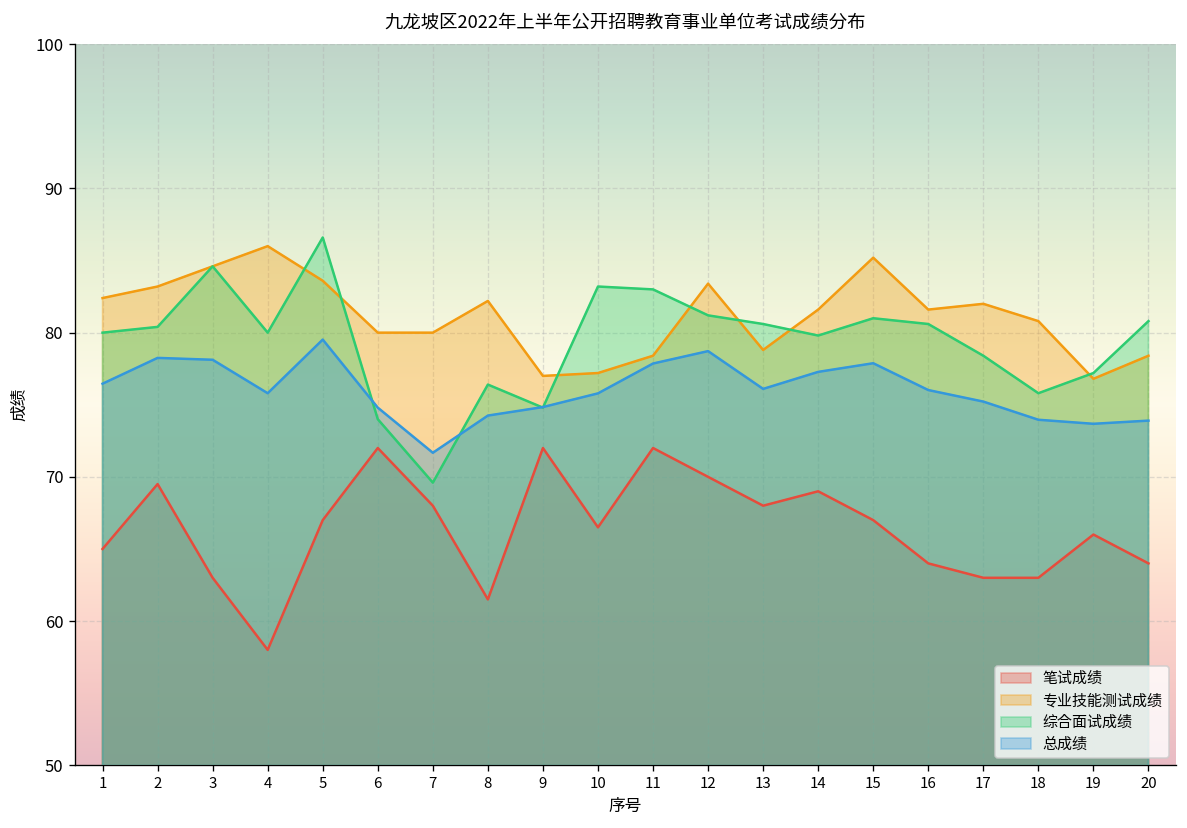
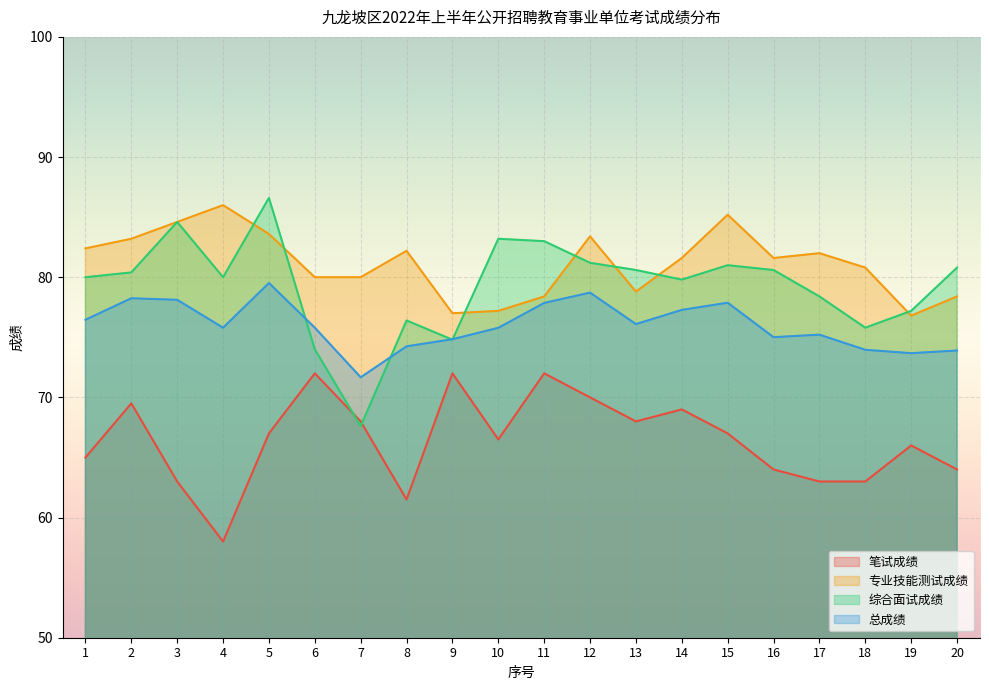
  {
    "综合面试成绩": {
      "1": 80.0,
      "2": 80.4,
      "4": 80.0,
      "5": 86.6,
      "6": 74.0,
-     "7": 69.6,
+     "7": 67.6,
      "8": 76.4,
      "10": 83.2,
      "11": 83.0,
      "12": 81.2,
      "13": 80.6,
      "14": 79.8,
      "15": 81.0,
      "16": 80.6,
      "17": 78.4,
      "18": 75.8,
      "19": 77.2,
      "20": 80.8
    },
    "总成绩": {
      "1": 76.5,
      "2": 78.3,
      "3": 78.1,
      "4": 75.8,
      "5": 79.5,
-     "6": 74.8,
+     "6": 75.8,
      "7": 71.7,
      "8": 74.3,
      "10": 75.8,
      "11": 77.9,
      "12": 78.7,
      "13": 76.1,
      "14": 77.3,
      "15": 77.9,
-     "16": 76.0,
+     "16": 75.0,
      "17": 75.2,
      "18": 74.0,
      "19": 73.7,
      "20": 73.9
    }
  }
